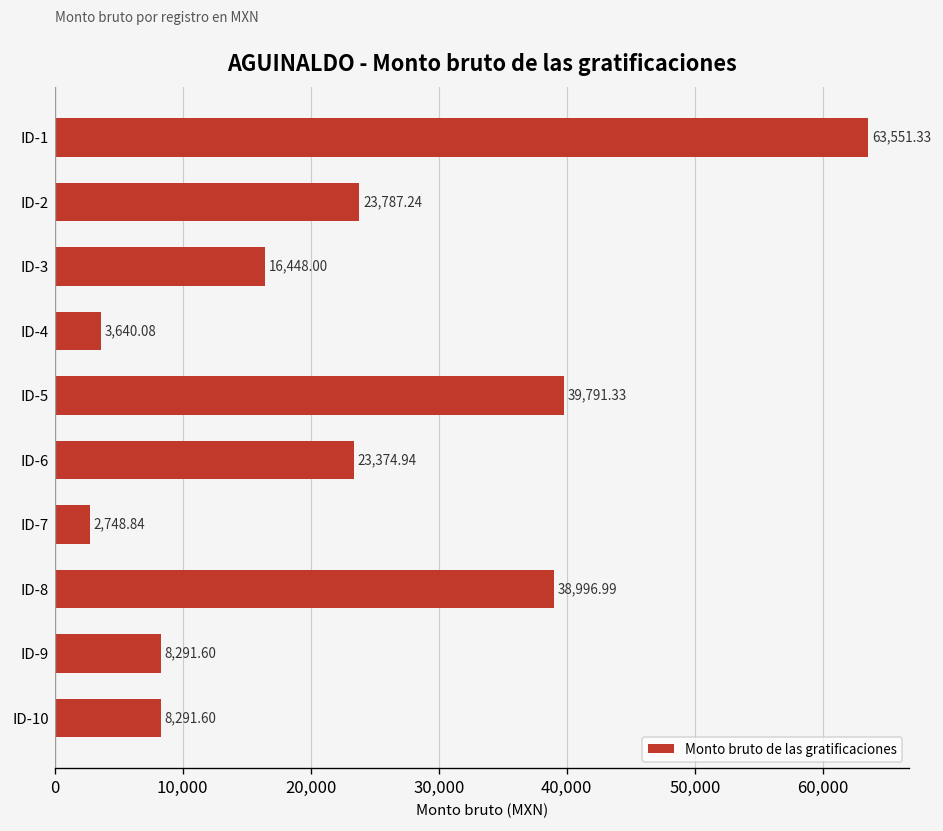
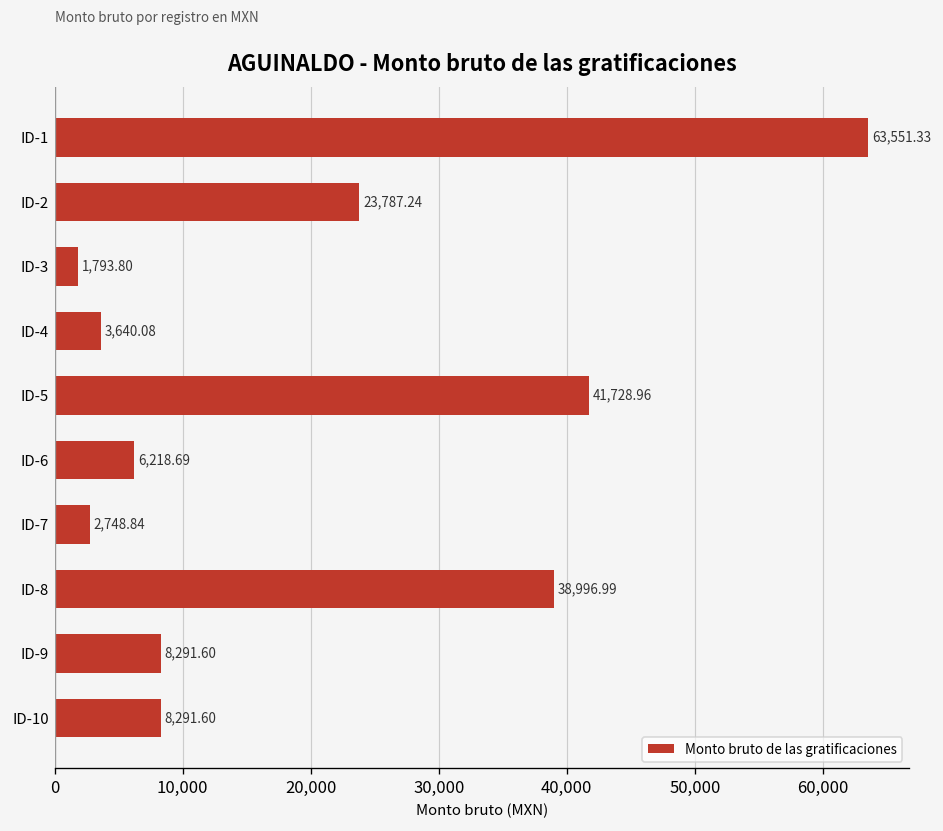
  {
    "ID-1": "63,551.33",
    "ID-2": "23,787.24",
-   "ID-3": "16,448.00",
+   "ID-3": "1,793.80",
    "ID-4": "3,640.08",
-   "ID-5": "39,791.33",
-   "ID-6": "23,374.94",
+   "ID-5": "41,728.96",
+   "ID-6": "6,218.69",
    "ID-7": "2,748.84",
    "ID-8": "38,996.99",
    "ID-9": "8,291.60",
    "ID-10": "8,291.60"
  }
